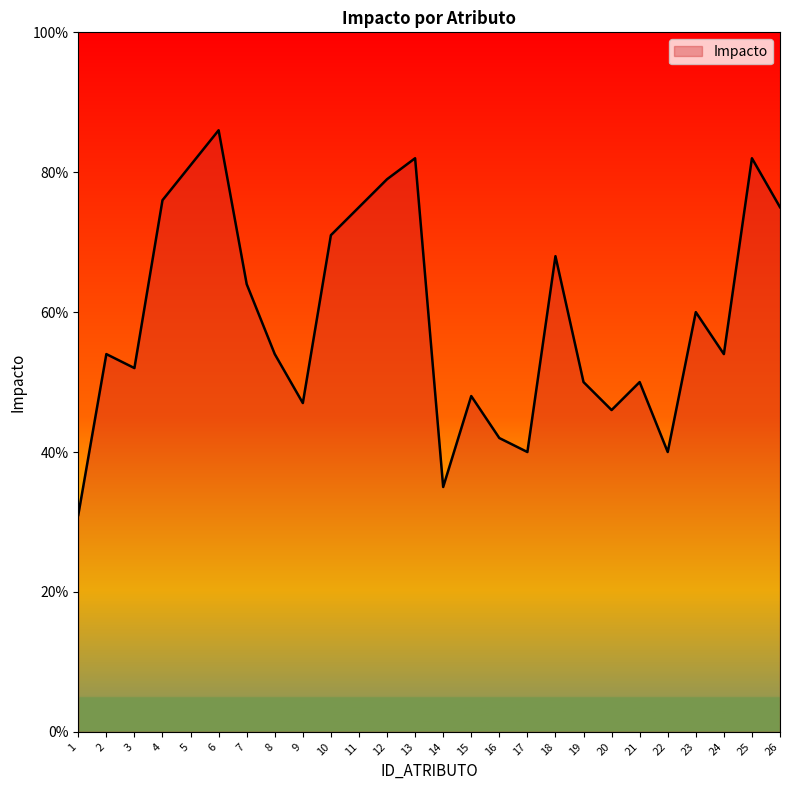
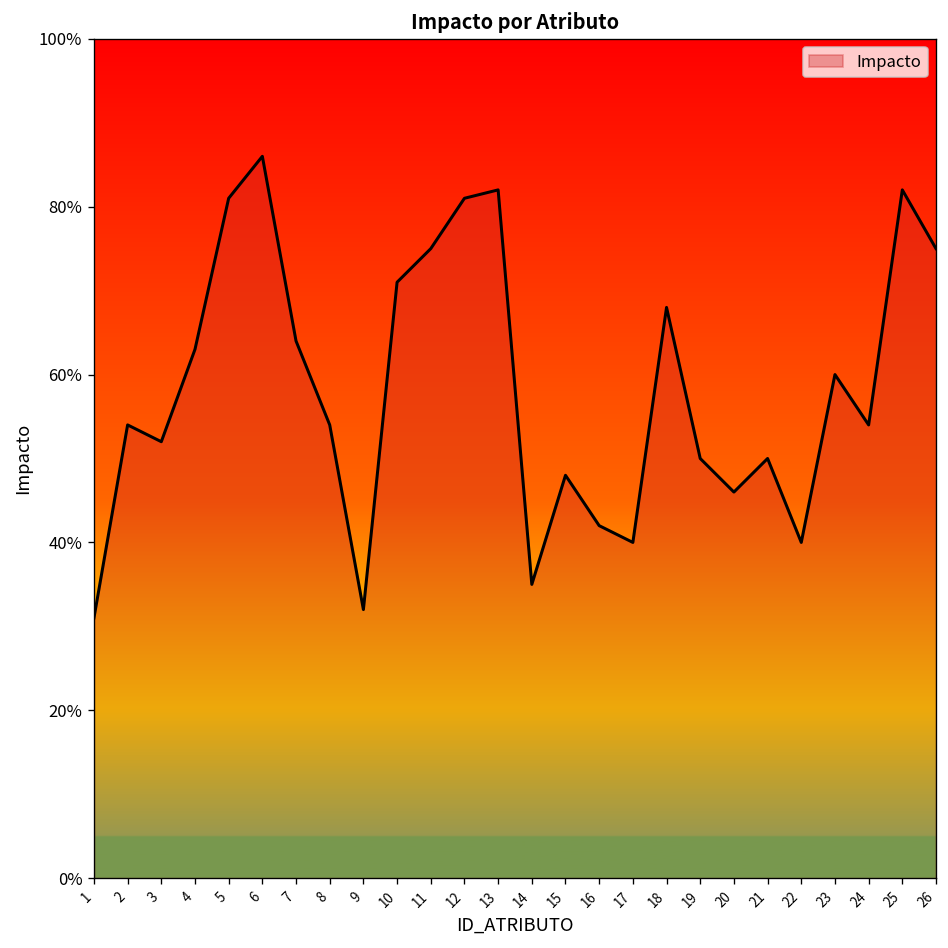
  {
    "1": "31%",
    "2": "54%",
    "3": "52%",
-   "4": "76%",
+   "4": "63%",
    "5": "81%",
    "6": "86%",
    "7": "64%",
    "8": "54%",
-   "9": "47%",
+   "9": "32%",
    "10": "71%",
    "11": "75%",
-   "12": "79%",
+   "12": "81%",
    "13": "82%",
    "14": "35%",
    "15": "48%",
    "16": "42%",
    "17": "40%",
    "18": "68%",
    "19": "50%",
    "20": "46%",
    "21": "50%",
    "22": "40%",
    "23": "60%",
    "24": "54%",
    "25": "82%",
    "26": "75%"
  }
